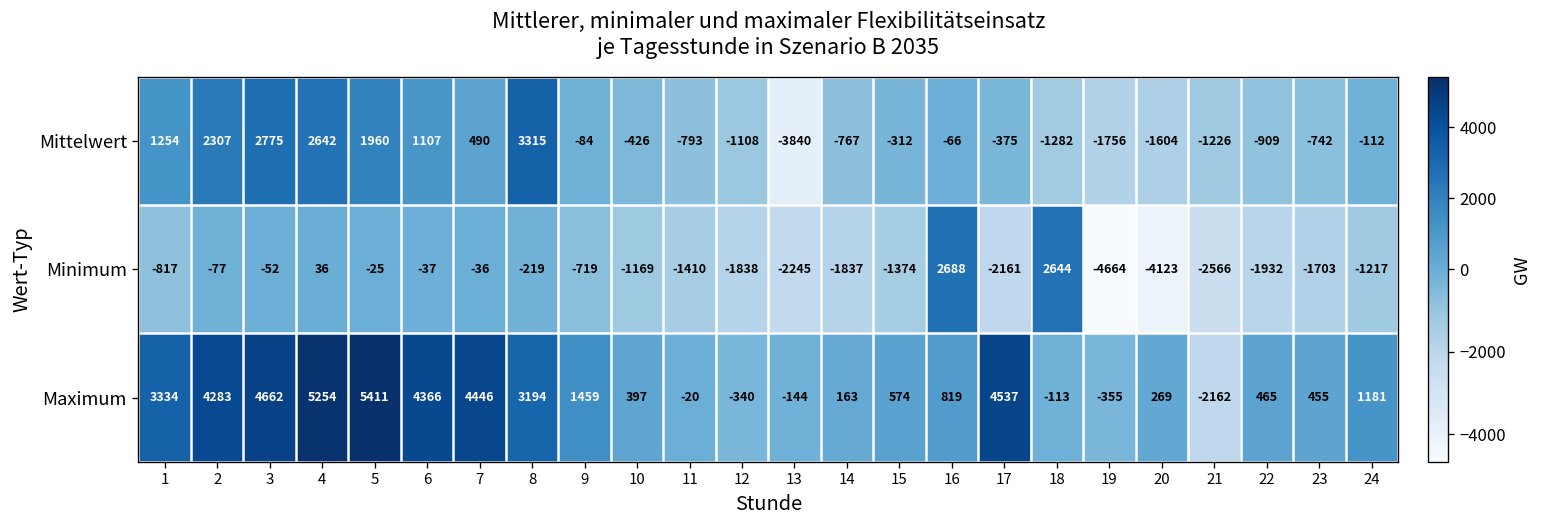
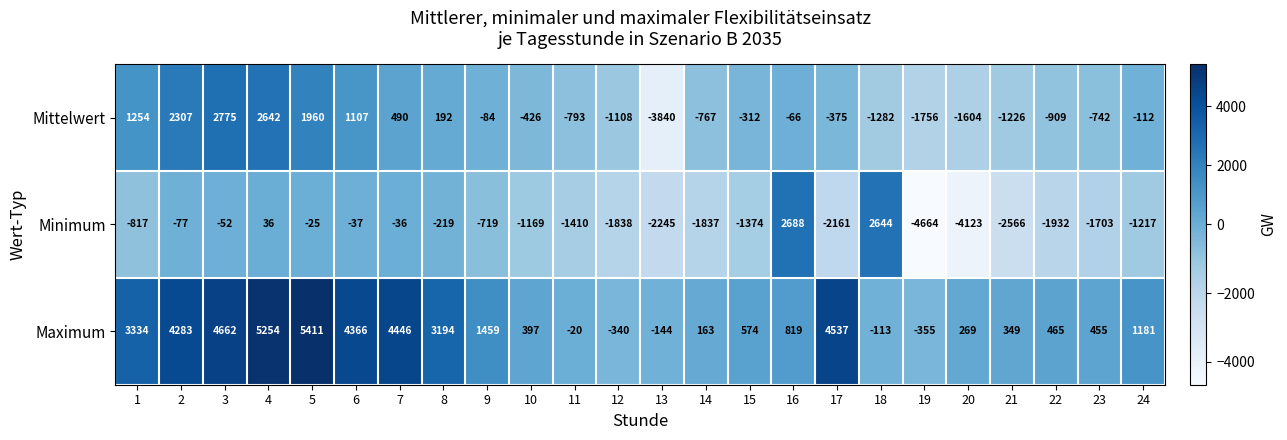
  {
    "Mittelwert": {
      "1": 1254,
      "2": 2307,
      "3": 2775,
      "4": 2642,
      "5": 1960,
      "6": 1107,
      "7": 490,
-     "8": 3315,
+     "8": 192,
      "9": -84,
      "10": -426,
      "11": -793,
      "12": -1108,
      "13": -3840,
      "14": -767,
      "15": -312,
      "16": -66,
      "17": -375,
      "18": -1282,
      "19": -1756,
      "20": -1604,
      "21": -1226,
      "22": -909,
      "23": -742,
      "24": -112
    },
    "Minimum": {
      "1": -817,
      "2": -77,
      "3": -52,
      "4": 36,
      "5": -25,
      "6": -37,
      "7": -36,
      "8": -219,
      "9": -719,
      "10": -1169,
      "11": -1410,
      "12": -1838,
      "13": -2245,
      "14": -1837,
      "15": -1374,
      "16": 2688,
      "17": -2161,
      "18": 2644,
      "19": -4664,
      "20": -4123,
      "21": -2566,
      "22": -1932,
      "23": -1703,
      "24": -1217
    },
    "Maximum": {
      "1": 3334,
      "2": 4283,
      "3": 4662,
      "4": 5254,
      "5": 5411,
      "6": 4366,
      "7": 4446,
      "8": 3194,
      "9": 1459,
      "10": 397,
      "11": -20,
      "12": -340,
      "13": -144,
      "14": 163,
      "15": 574,
      "16": 819,
      "17": 4537,
      "18": -113,
      "19": -355,
      "20": 269,
-     "21": -2162,
+     "21": 349,
      "22": 465,
      "23": 455,
      "24": 1181
    }
  }
